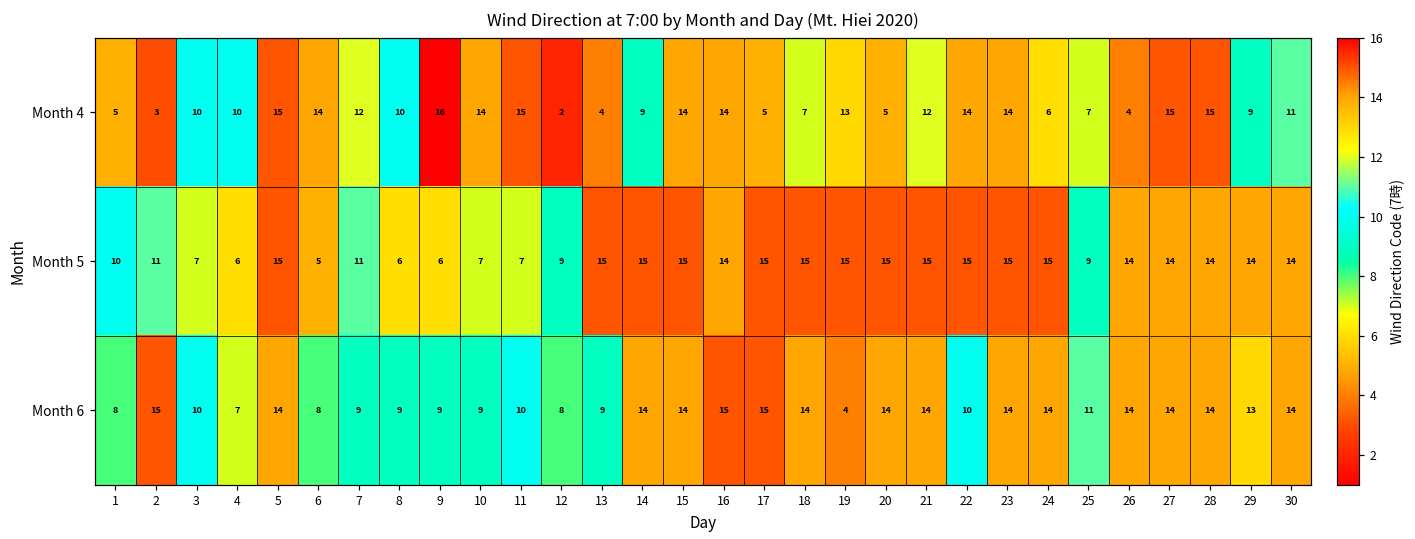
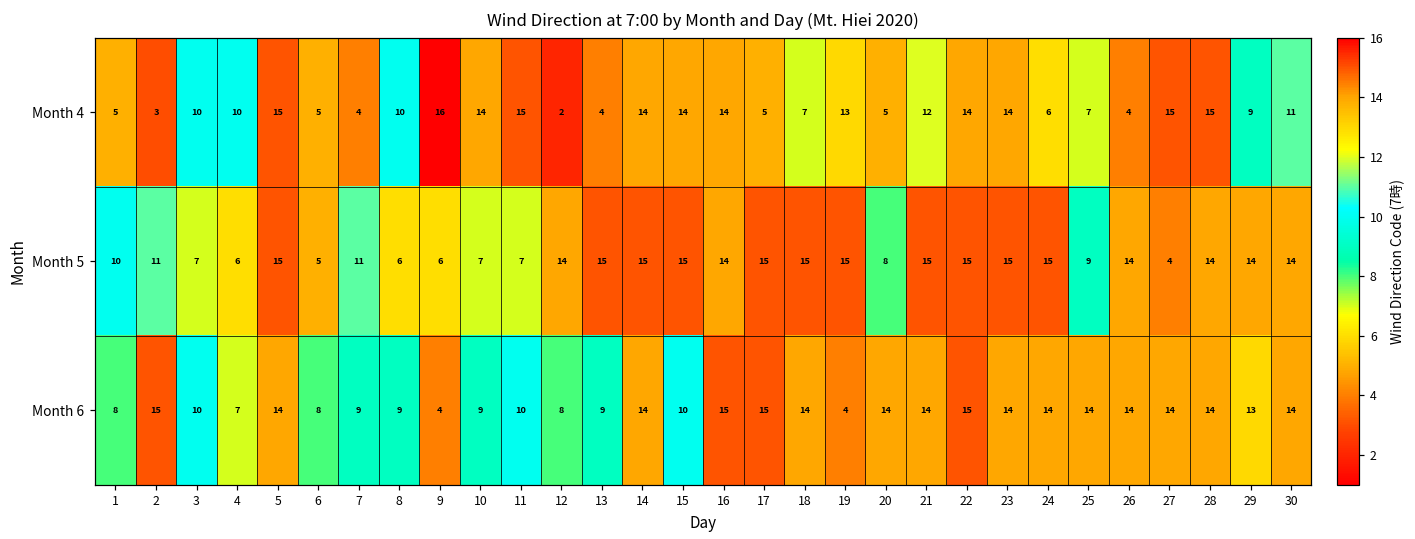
  {
    "Month 4": {
      "1": 5,
      "2": 3,
      "3": 10,
      "4": 10,
      "5": 15,
-     "6": 14,
-     "7": 12,
+     "6": 5,
+     "7": 4,
      "8": 10,
      "9": 16,
      "10": 14,
      "11": 15,
      "12": 2,
      "13": 4,
-     "14": 9,
+     "14": 14,
      "15": 14,
      "16": 14,
      "17": 5,
      "18": 7,
      "19": 13,
      "20": 5,
      "21": 12,
      "22": 14,
      "23": 14,
      "24": 6,
      "25": 7,
      "26": 4,
      "27": 15,
      "28": 15,
      "29": 9,
      "30": 11
    },
    "Month 5": {
      "1": 10,
      "2": 11,
      "3": 7,
      "4": 6,
      "5": 15,
      "6": 5,
      "7": 11,
      "8": 6,
      "9": 6,
      "10": 7,
      "11": 7,
-     "12": 9,
+     "12": 14,
      "13": 15,
      "14": 15,
      "15": 15,
      "16": 14,
      "17": 15,
      "18": 15,
      "19": 15,
-     "20": 15,
+     "20": 8,
      "21": 15,
      "22": 15,
      "23": 15,
      "24": 15,
      "25": 9,
      "26": 14,
-     "27": 14,
+     "27": 4,
      "28": 14,
      "29": 14,
      "30": 14
    },
    "Month 6": {
      "1": 8,
      "2": 15,
      "3": 10,
      "4": 7,
      "5": 14,
      "6": 8,
      "7": 9,
      "8": 9,
-     "9": 9,
+     "9": 4,
      "10": 9,
      "11": 10,
      "12": 8,
      "13": 9,
      "14": 14,
-     "15": 14,
+     "15": 10,
      "16": 15,
      "17": 15,
      "18": 14,
      "19": 4,
      "20": 14,
      "21": 14,
-     "22": 10,
+     "22": 15,
      "23": 14,
      "24": 14,
-     "25": 11,
+     "25": 14,
      "26": 14,
      "27": 14,
      "28": 14,
      "29": 13,
      "30": 14
    }
  }
